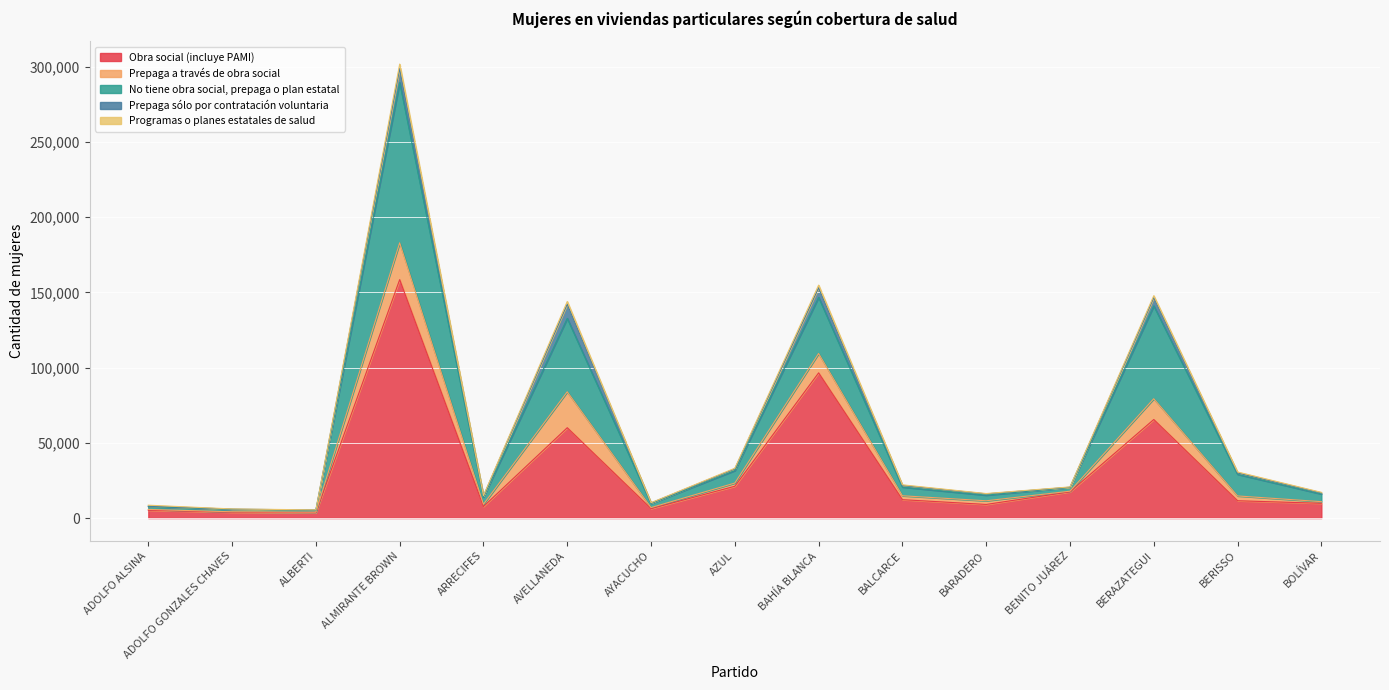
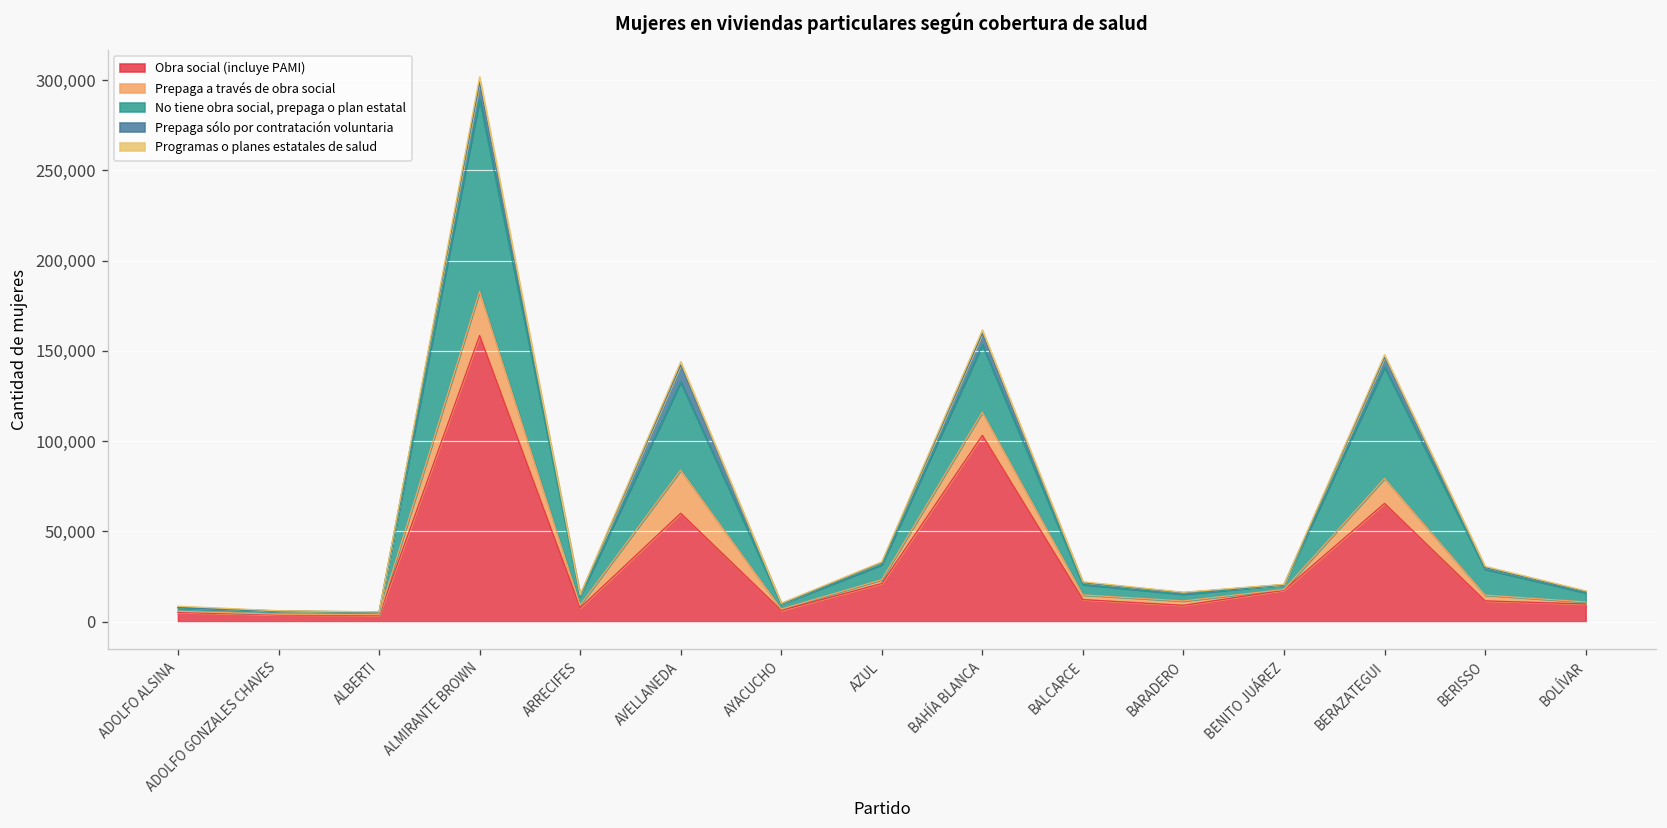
  {
    "Obra social (incluye PAMI)": {
      "ALMIRANTE BROWN": "158,000",
      "AVELLANEDA": "60,000",
      "AZUL": "21,000",
-     "BAHÍA BLANCA": "97,000",
+     "BAHÍA BLANCA": "103,000",
      "BALCARCE": "12,000",
      "BARADERO": "9,000",
      "BERAZATEGUI": "66,000",
      "BERISSO": "12,000"
    }
  }
